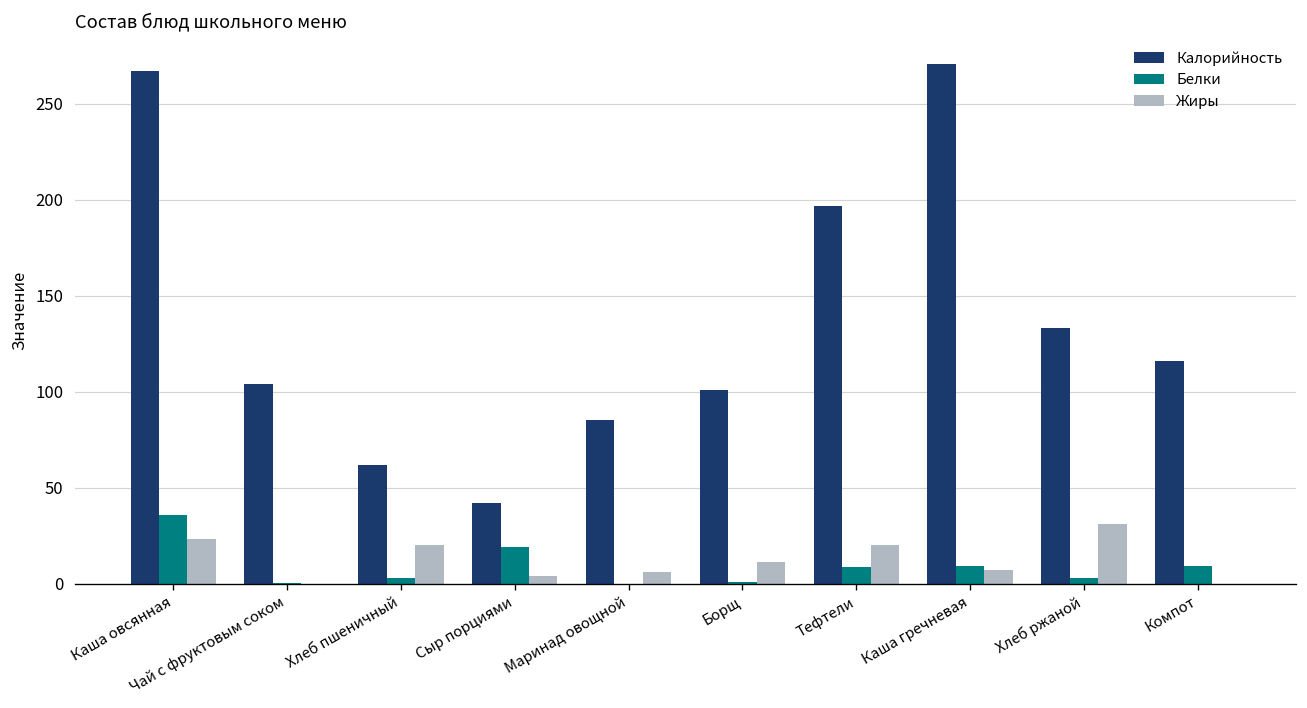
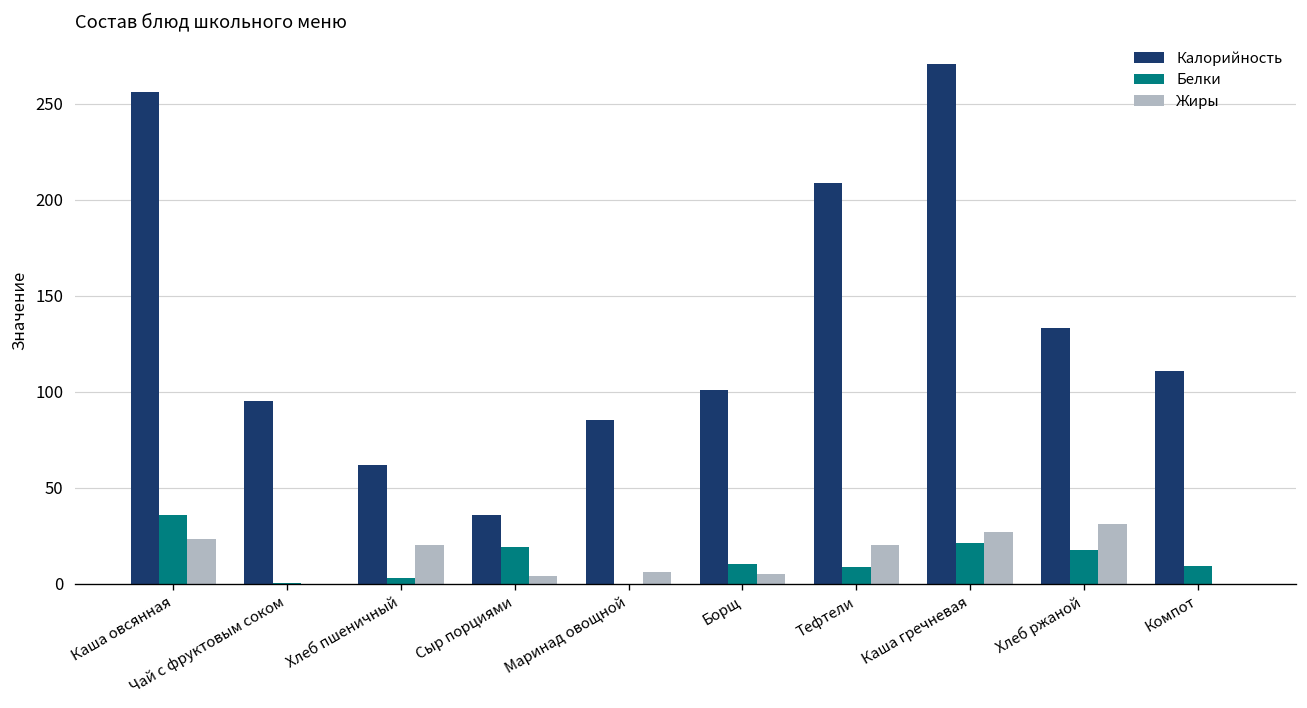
  {
    "Калорийность": {
-     "Каша овсянная": 267,
-     "Чай с фруктовым соком": 104,
+     "Каша овсянная": 256,
+     "Чай с фруктовым соком": 95,
      "Хлеб пшеничный": 62,
-     "Сыр порциями": 42,
+     "Сыр порциями": 36,
      "Маринад овощной": 85,
      "Борщ": 101,
-     "Тефтели": 197,
+     "Тефтели": 209,
      "Каша гречневая": 271,
      "Хлеб ржаной": 133,
-     "Компот": 116
+     "Компот": 111
    },
    "Белки": {
      "Каша овсянная": 36,
      "Хлеб пшеничный": 3,
      "Сыр порциями": 19,
      "Маринад овощной": 0,
-     "Борщ": 1,
+     "Борщ": 10,
      "Тефтели": 9,
-     "Каша гречневая": 9,
-     "Хлеб ржаной": 3,
+     "Каша гречневая": 21,
+     "Хлеб ржаной": 18,
      "Компот": 9
    },
    "Жиры": {
      "Каша овсянная": 23,
      "Хлеб пшеничный": 20,
      "Сыр порциями": 4,
      "Маринад овощной": 6,
-     "Борщ": 11,
+     "Борщ": 5,
      "Тефтели": 20,
-     "Каша гречневая": 7,
+     "Каша гречневая": 27,
      "Хлеб ржаной": 31,
      "Компот": 0
    }
  }
